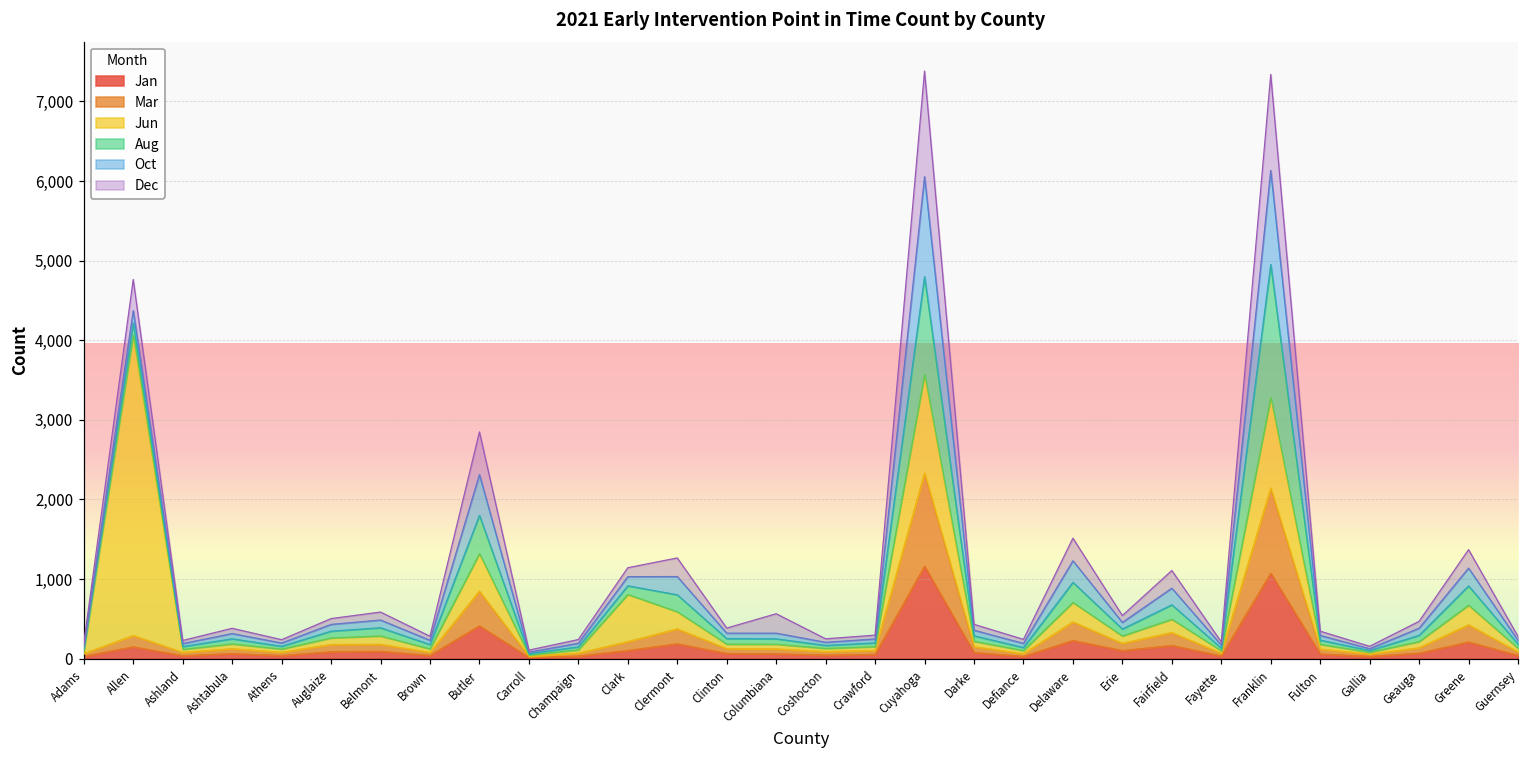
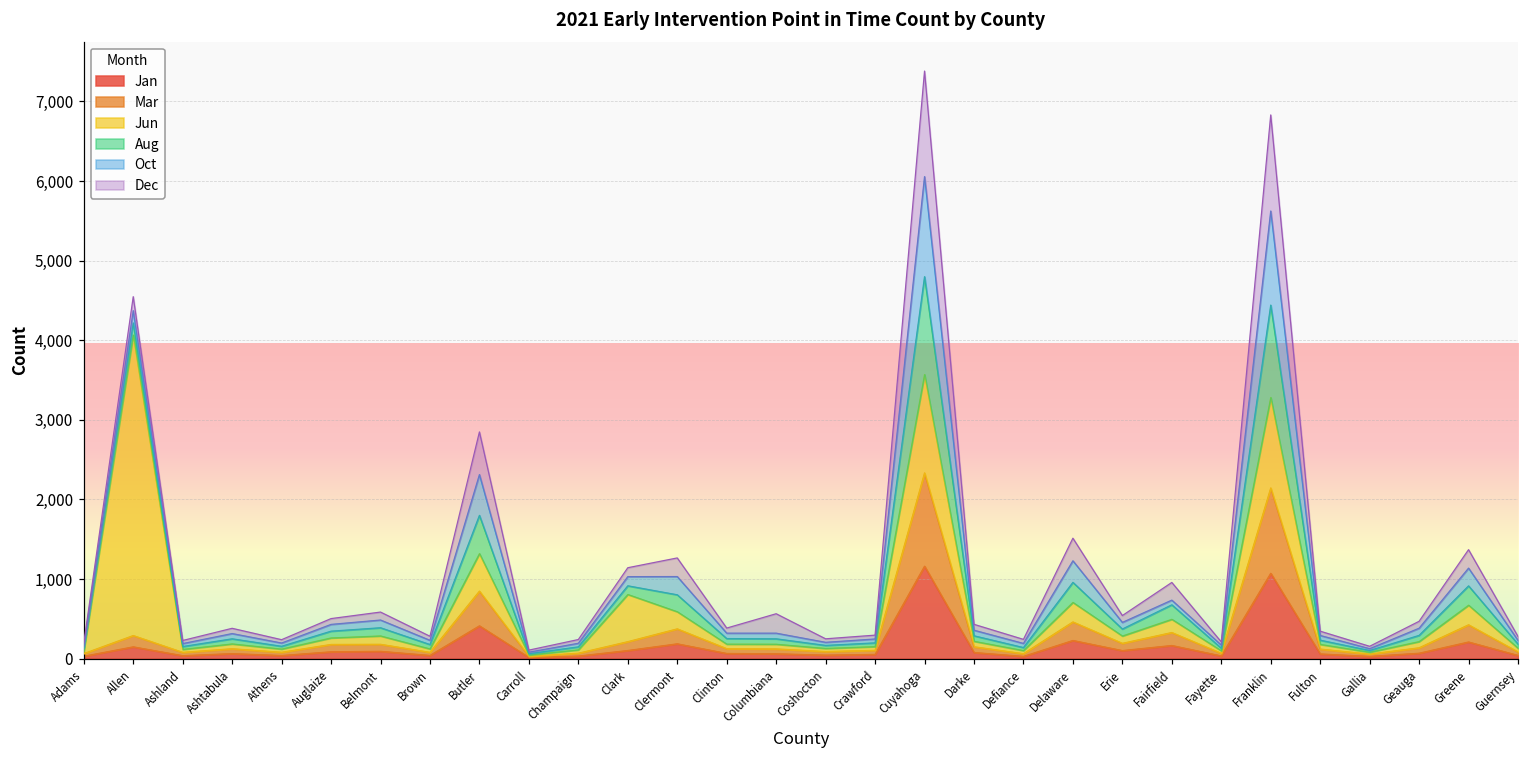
  {
    "Jun": {
      "Allen": "3,800",
      "Ashland": "0",
      "Ashtabula": "100",
      "Athens": "0",
      "Auglaize": "100",
      "Belmont": "100",
      "Brown": "0",
      "Butler": "500",
      "Champaign": "0",
      "Clark": "600",
      "Clermont": "200",
      "Clinton": "100",
      "Columbiana": "100",
      "Coshocton": "0",
      "Crawford": "0",
      "Cuyahoga": "1,200",
      "Darke": "100",
      "Defiance": "0",
      "Delaware": "200",
      "Erie": "100",
      "Fairfield": "200",
      "Franklin": "1,100",
      "Fulton": "100",
      "Geauga": "100",
      "Greene": "200",
      "Guernsey": "0"
    },
    "Aug": {
      "Allen": "200",
      "Ashland": "0",
      "Ashtabula": "100",
      "Athens": "0",
      "Auglaize": "100",
      "Belmont": "100",
      "Brown": "100",
      "Butler": "500",
      "Champaign": "0",
      "Clark": "100",
      "Clermont": "200",
      "Clinton": "100",
      "Columbiana": "100",
      "Coshocton": "0",
      "Crawford": "0",
      "Cuyahoga": "1,200",
      "Darke": "100",
      "Defiance": "0",
      "Delaware": "300",
      "Erie": "100",
      "Fairfield": "200",
-     "Franklin": "1,700",
+     "Franklin": "1,200",
      "Fulton": "100",
      "Geauga": "100",
      "Greene": "200",
      "Guernsey": "100"
    },
    "Oct": {
      "Allen": "200",
      "Ashland": "0",
      "Ashtabula": "100",
      "Athens": "0",
      "Auglaize": "100",
      "Belmont": "100",
      "Brown": "100",
      "Butler": "500",
      "Champaign": "0",
      "Clark": "100",
      "Clermont": "200",
      "Clinton": "100",
      "Columbiana": "100",
      "Coshocton": "0",
      "Crawford": "0",
      "Cuyahoga": "1,300",
      "Darke": "100",
      "Defiance": "100",
      "Delaware": "300",
      "Erie": "100",
-     "Fairfield": "200",
+     "Fairfield": "100",
      "Fayette": "0",
      "Franklin": "1,200",
      "Fulton": "100",
      "Geauga": "100",
      "Greene": "200",
      "Guernsey": "0"
    },
    "Dec": {
-     "Allen": "400",
+     "Allen": "200",
      "Ashland": "0",
      "Ashtabula": "100",
      "Athens": "0",
      "Auglaize": "100",
      "Belmont": "100",
      "Brown": "100",
      "Butler": "500",
      "Champaign": "0",
      "Clark": "100",
      "Clermont": "200",
      "Clinton": "100",
      "Columbiana": "200",
      "Coshocton": "0",
      "Crawford": "0",
      "Cuyahoga": "1,300",
      "Darke": "100",
      "Defiance": "100",
      "Delaware": "300",
      "Erie": "100",
      "Fairfield": "200",
      "Fayette": "0",
      "Franklin": "1,200",
      "Fulton": "100",
      "Geauga": "100",
      "Greene": "200",
      "Guernsey": "0"
    }
  }
